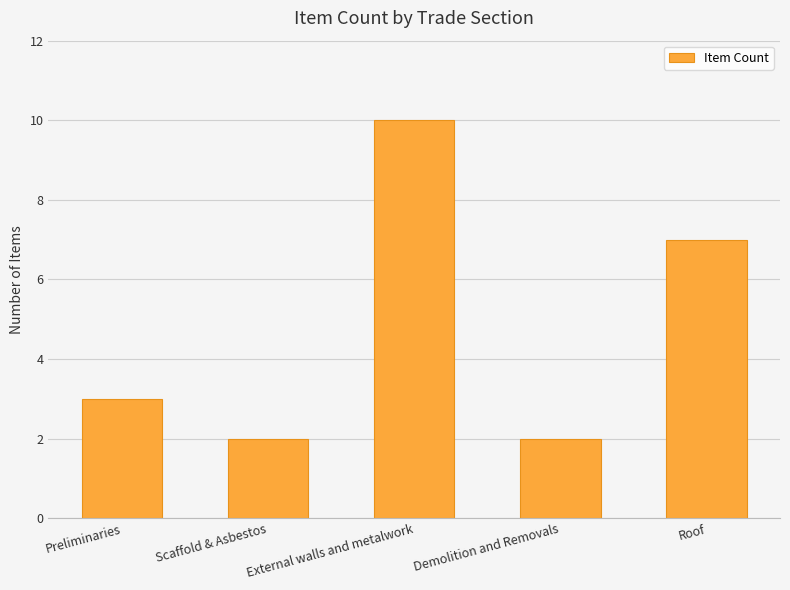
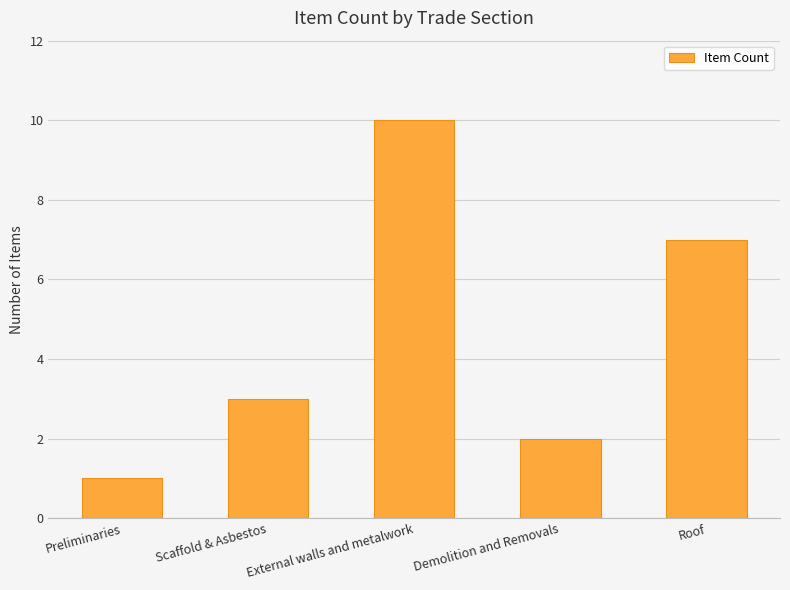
  {
-   "Preliminaries": 3,
-   "Scaffold & Asbestos": 2,
+   "Preliminaries": 1,
+   "Scaffold & Asbestos": 3,
    "External walls and metalwork": 10,
    "Demolition and Removals": 2,
    "Roof": 7
  }
